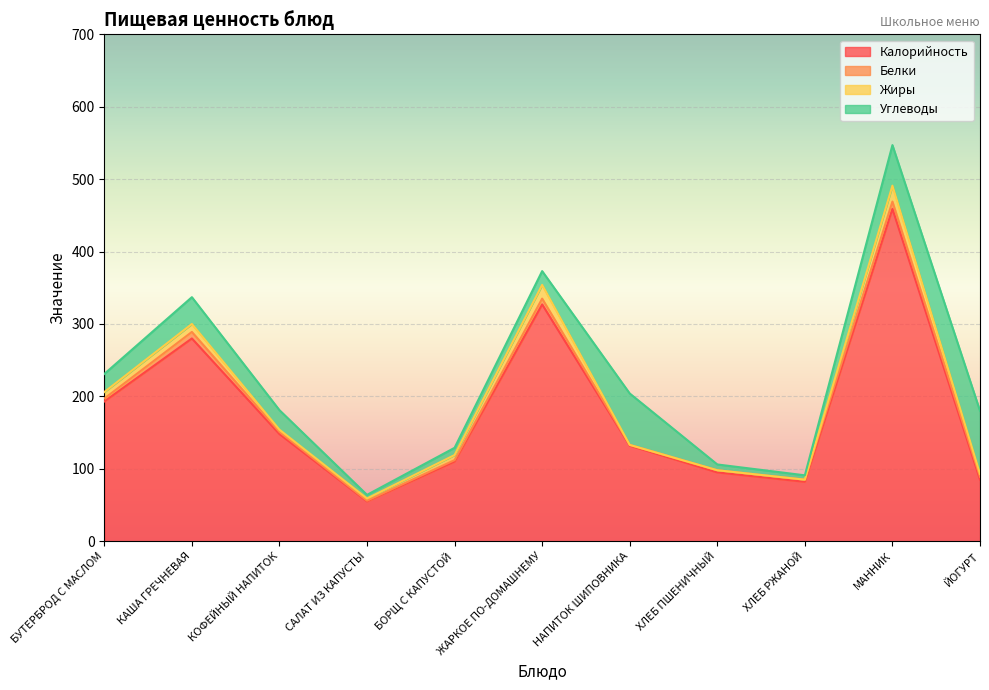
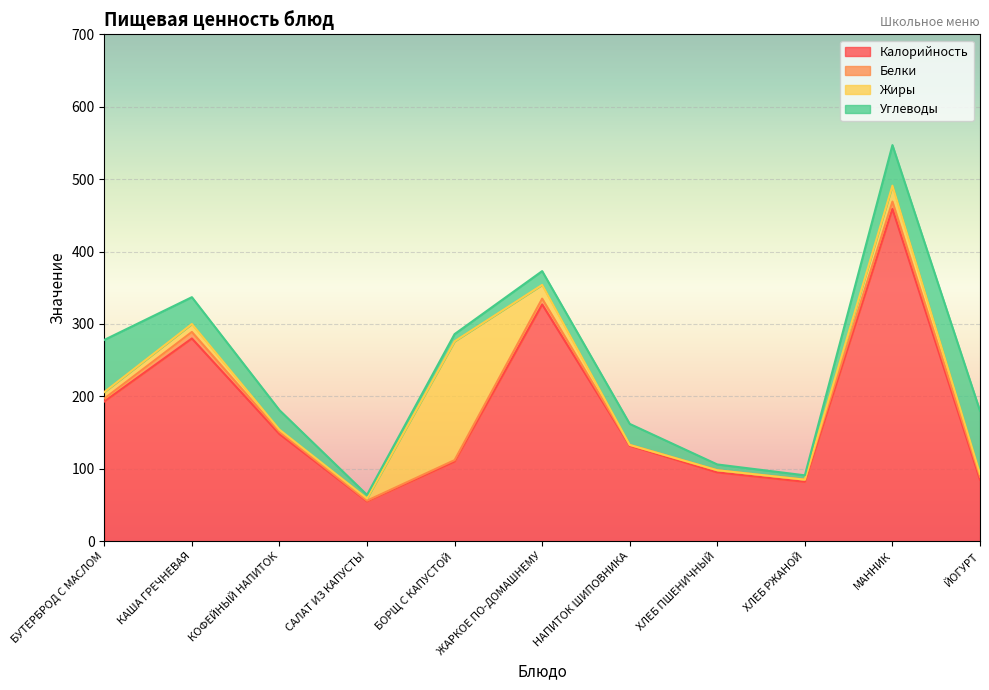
  {
    "Калорийность": {
      "БУТЕРБРОД С МАСЛОМ": 190,
      "КАША ГРЕЧНЕВАЯ": 280,
      "ЖАРКОЕ ПО-ДОМАШНЕМУ": 330,
      "МАННИК": 460,
      "ЙОГУРТ": 90
    },
    "Белки": {
      "БУТЕРБРОД С МАСЛОМ": 0,
      "КАША ГРЕЧНЕВАЯ": 10,
      "ЖАРКОЕ ПО-ДОМАШНЕМУ": 10,
      "МАННИК": 10,
      "ЙОГУРТ": 0
    },
    "Жиры": {
      "БУТЕРБРОД С МАСЛОМ": 10,
      "КАША ГРЕЧНЕВАЯ": 10,
-     "БОРЩ С КАПУСТОЙ": 10,
+     "БОРЩ С КАПУСТОЙ": 160,
      "ЖАРКОЕ ПО-ДОМАШНЕМУ": 20,
      "МАННИК": 20,
      "ЙОГУРТ": 0
    },
    "Углеводы": {
-     "БУТЕРБРОД С МАСЛОМ": 30,
+     "БУТЕРБРОД С МАСЛОМ": 70,
      "КАША ГРЕЧНЕВАЯ": 40,
      "КОФЕЙНЫЙ НАПИТОК": 30,
      "САЛАТ ИЗ КАПУСТЫ": 10,
      "БОРЩ С КАПУСТОЙ": 10,
      "ЖАРКОЕ ПО-ДОМАШНЕМУ": 20,
-     "НАПИТОК ШИПОВНИКА": 70,
+     "НАПИТОК ШИПОВНИКА": 30,
      "ХЛЕБ ПШЕНИЧНЫЙ": 10,
      "ХЛЕБ РЖАНОЙ": 10,
      "МАННИК": 60,
      "ЙОГУРТ": 90
    }
  }
